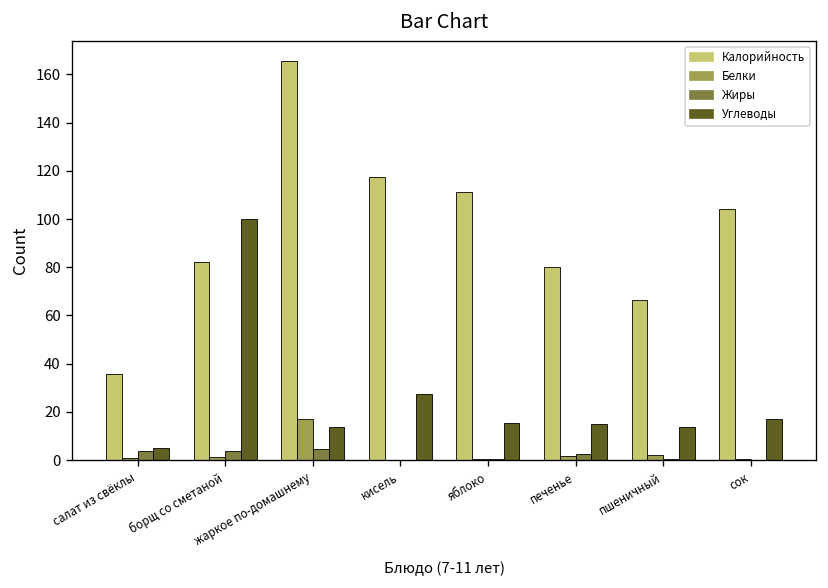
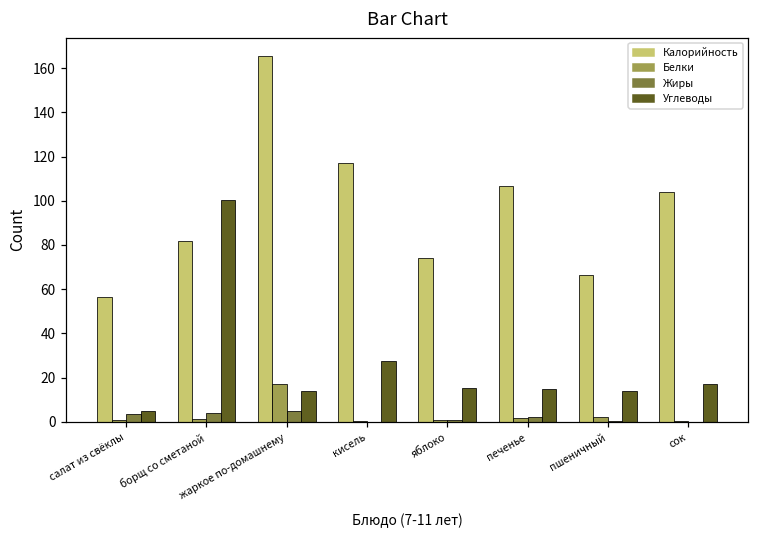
  {
    "Калорийность": {
-     "салат из свёклы": 36,
+     "салат из свёклы": 56,
      "борщ со сметаной": 82,
      "жаркое по-домашнему": 166,
      "кисель": 117,
-     "яблоко": 111,
-     "печенье": 80,
+     "яблоко": 74,
+     "печенье": 107,
      "пшеничный": 66,
      "сок": 104
    }
  }
